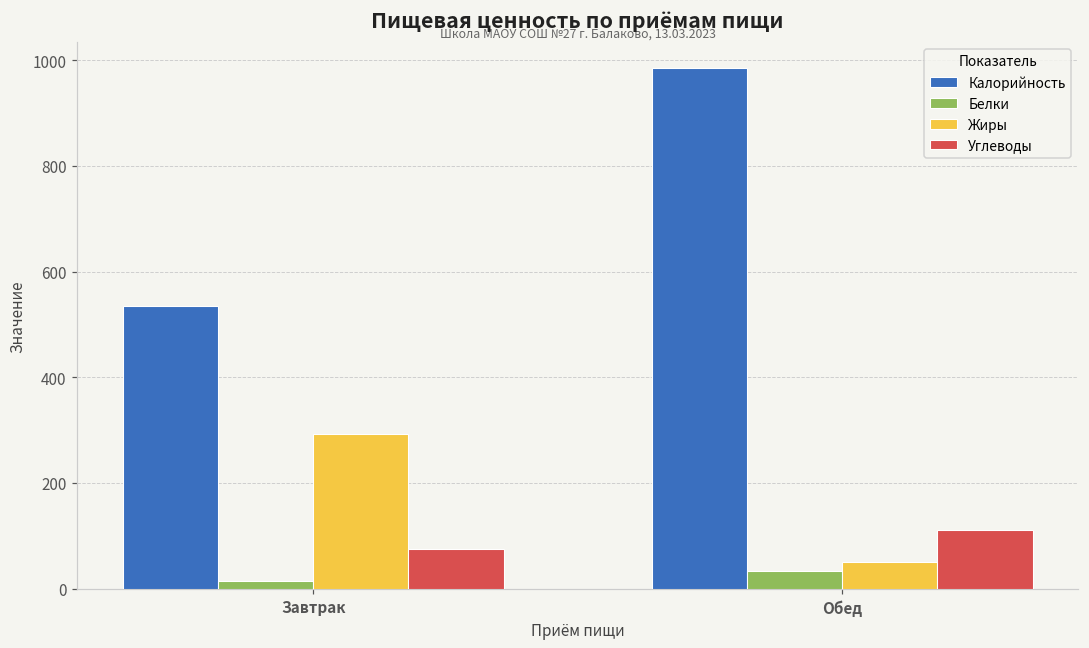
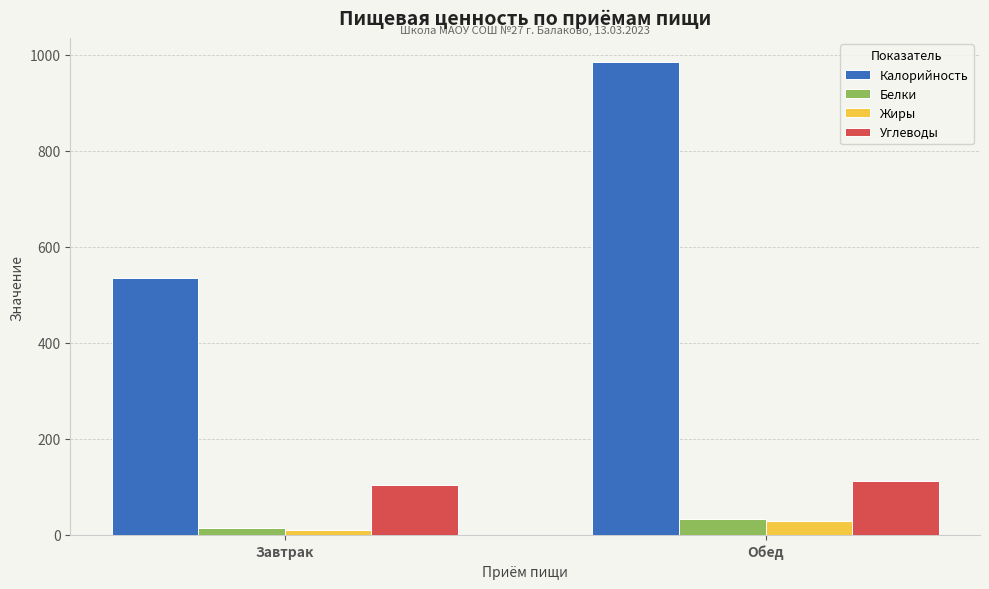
  {
    "Калорийность": {
      "Завтрак": 540,
      "Обед": 990
    },
    "Белки": {
      "Завтрак": 10,
      "Обед": 30
    },
    "Жиры": {
-     "Завтрак": 290,
-     "Обед": 50
+     "Завтрак": 10,
+     "Обед": 30
    },
    "Углеводы": {
-     "Завтрак": 80,
+     "Завтрак": 100,
      "Обед": 110
    }
  }
